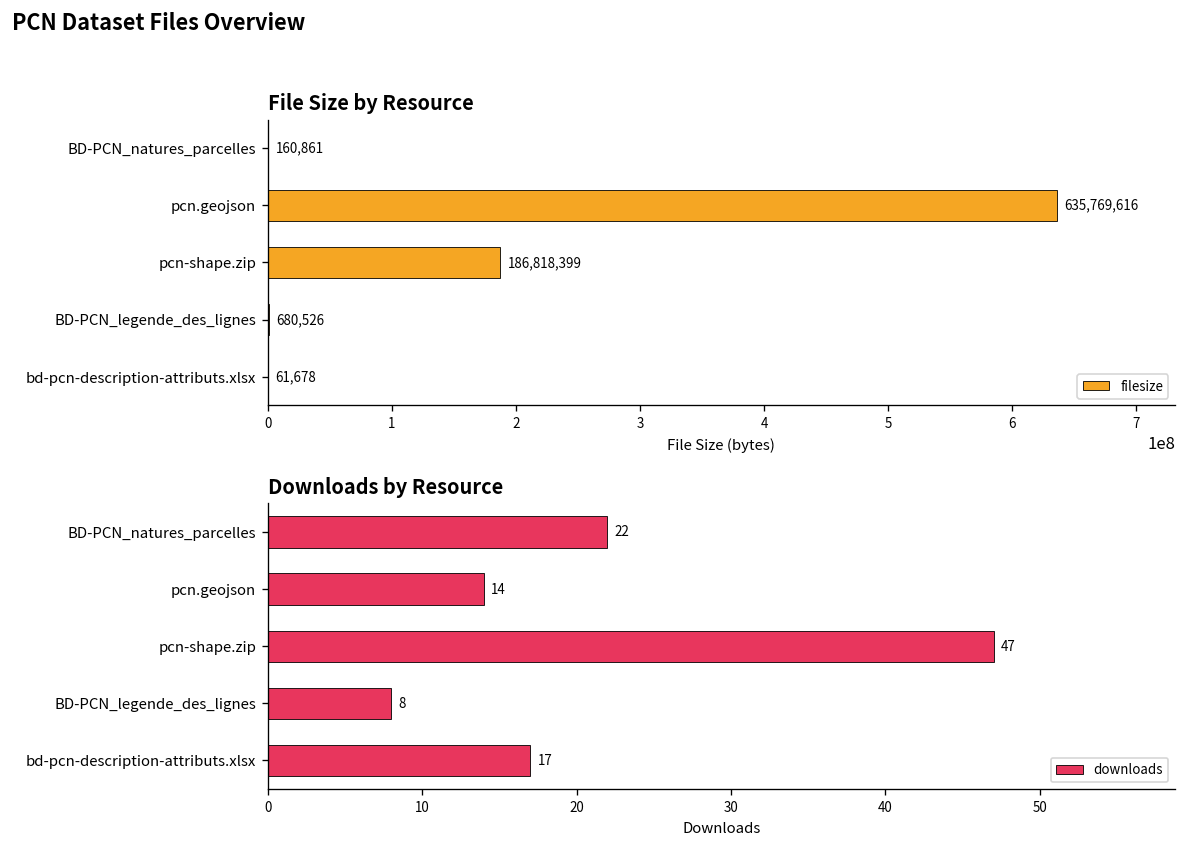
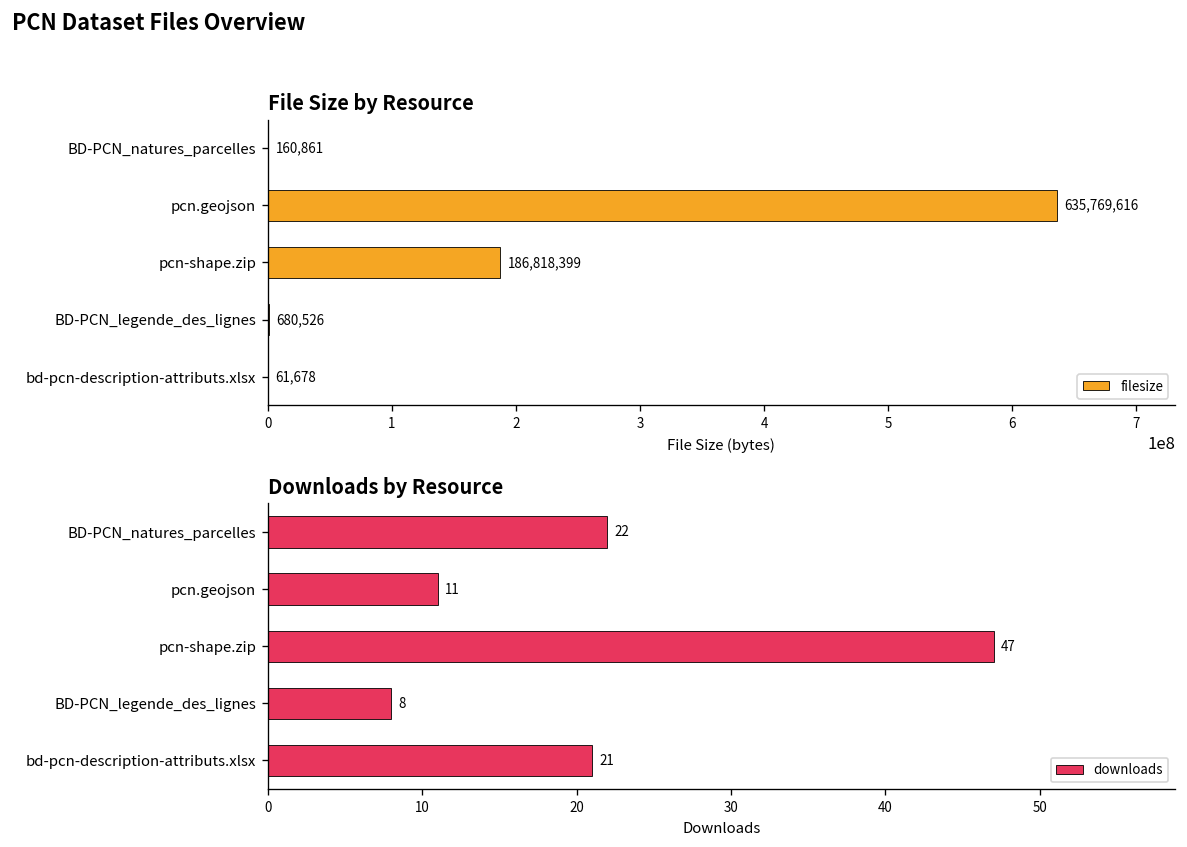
  {
    "File Size by Resource": {
      "BD-PCN_natures_parcelles": "160,861",
      "pcn.geojson": "635,769,616",
      "pcn-shape.zip": "186,818,399",
      "BD-PCN_legende_des_lignes": "680,526",
      "bd-pcn-description-attributs.xlsx": "61,678"
    },
    "Downloads by Resource": {
      "BD-PCN_natures_parcelles": "22",
-     "pcn.geojson": "14",
+     "pcn.geojson": "11",
      "pcn-shape.zip": "47",
      "BD-PCN_legende_des_lignes": "8",
-     "bd-pcn-description-attributs.xlsx": "17"
+     "bd-pcn-description-attributs.xlsx": "21"
    }
  }
